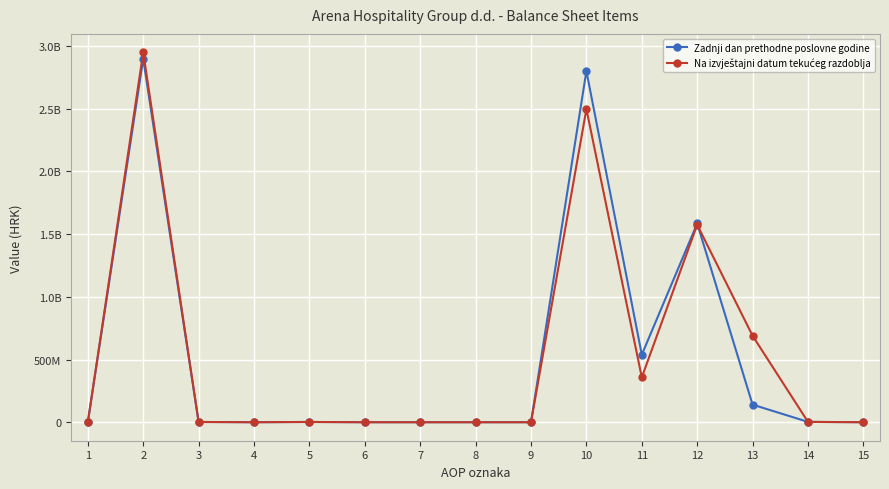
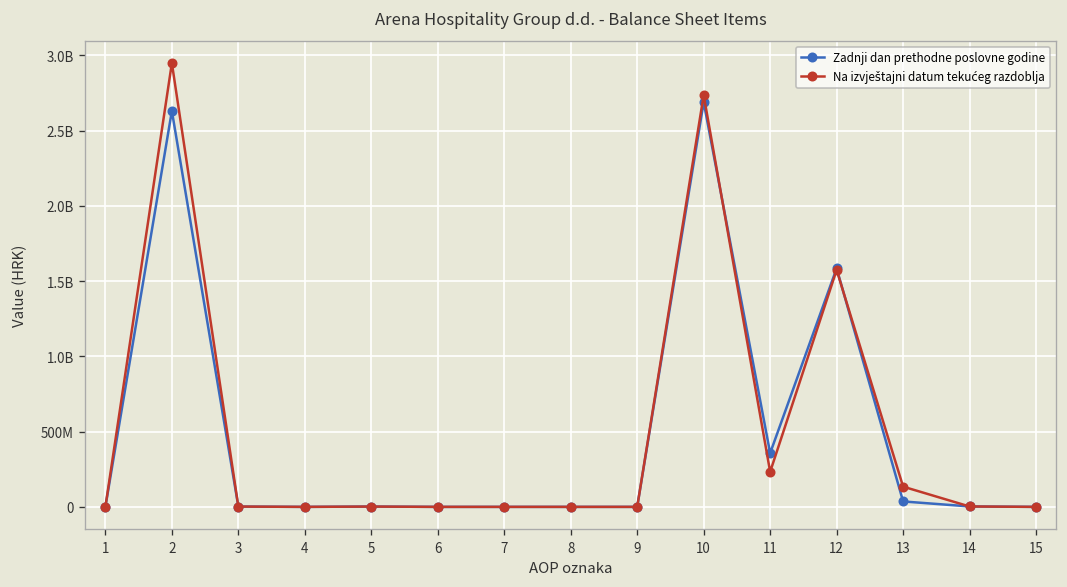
  {
    "Zadnji dan prethodne poslovne godine": {
-     "2": 2900000000,
-     "10": 2800000000,
-     "11": 540000000,
-     "13": 140000000
+     "2": 2630000000,
+     "10": 2690000000,
+     "11": 360000000,
+     "13": 40000000
    },
    "Na izvještajni datum tekućeg razdoblja": {
      "2": 2950000000,
-     "10": 2500000000,
-     "11": 360000000,
-     "13": 690000000
+     "10": 2740000000,
+     "11": 230000000,
+     "13": 130000000
    }
  }
